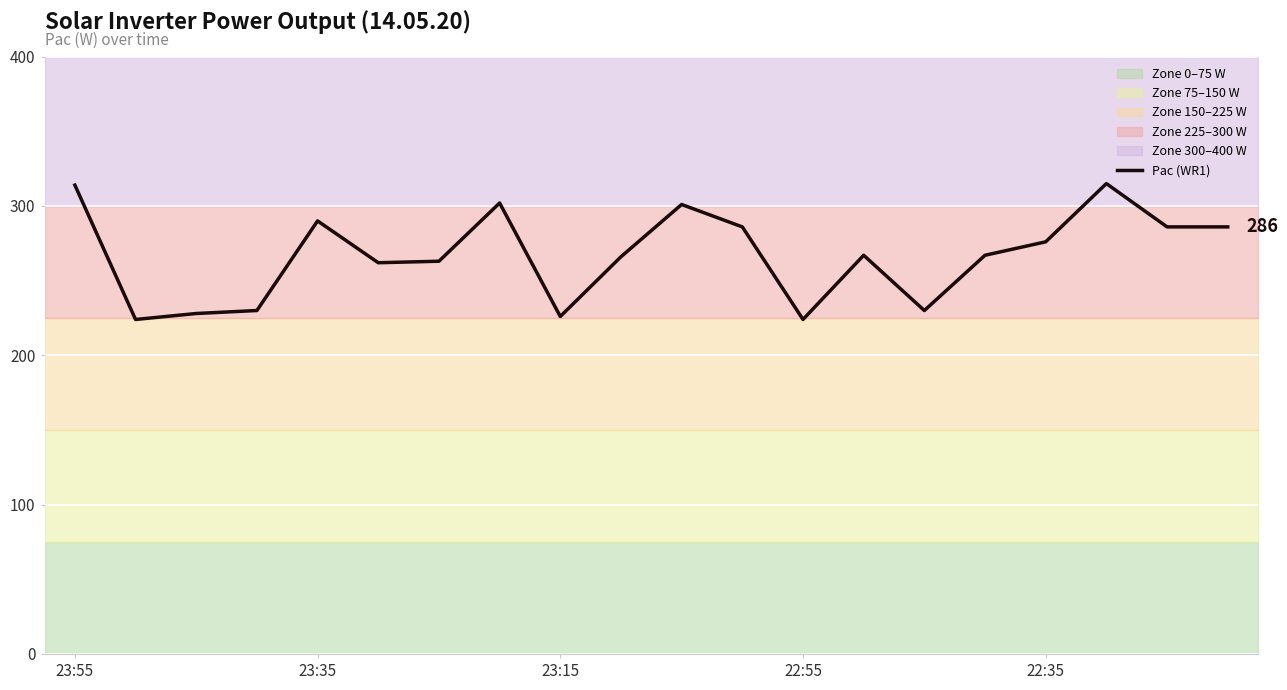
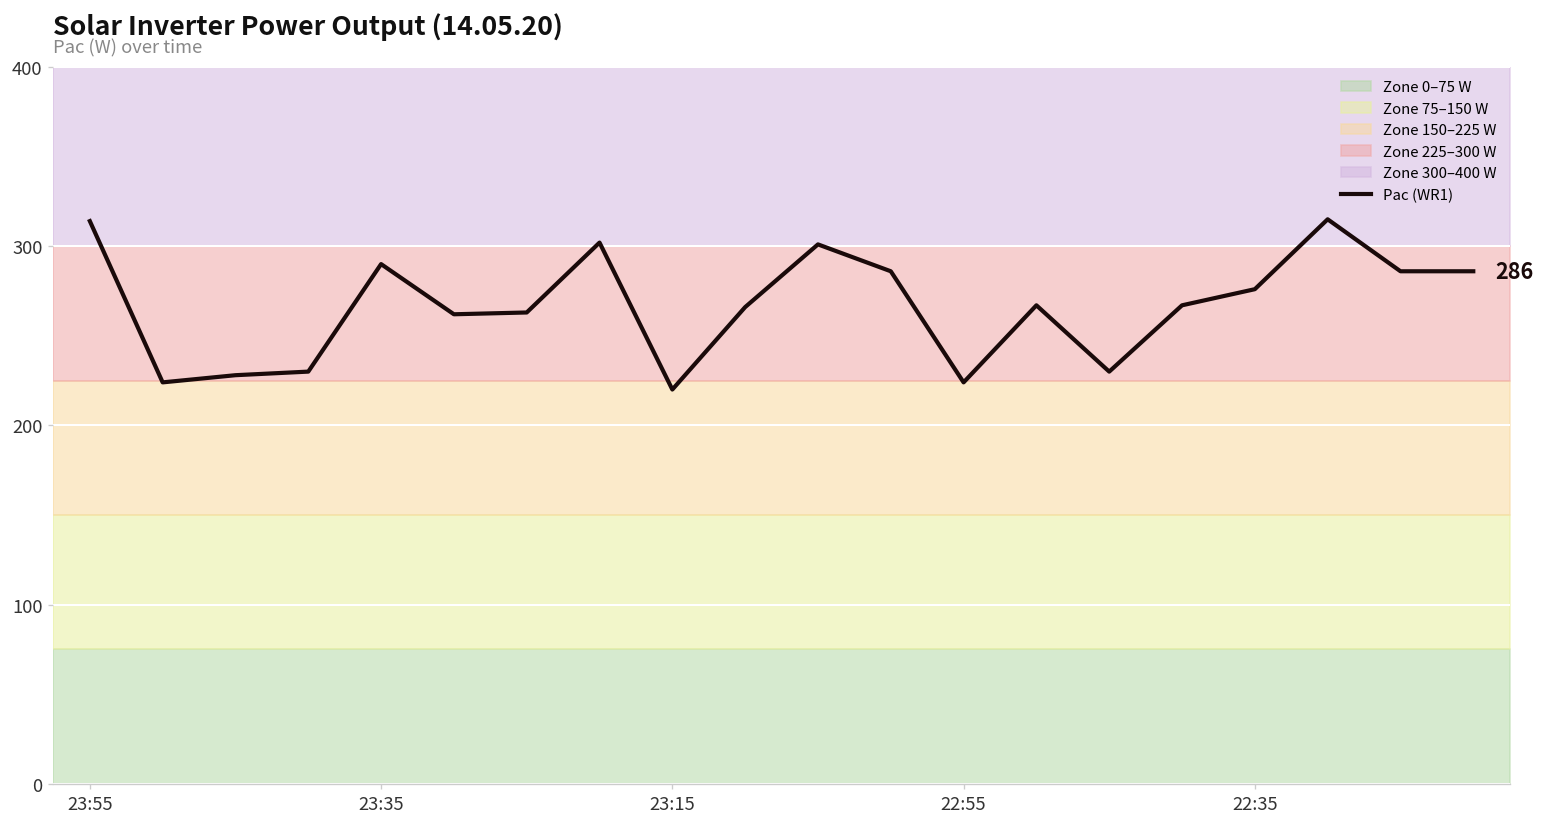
  {
    "Pac (WR1)": {
      "23:55": 314,
      "23:35": 290,
-     "23:15": 226,
+     "23:15": 220,
      "22:55": 224,
      "22:35": 276
    }
  }
